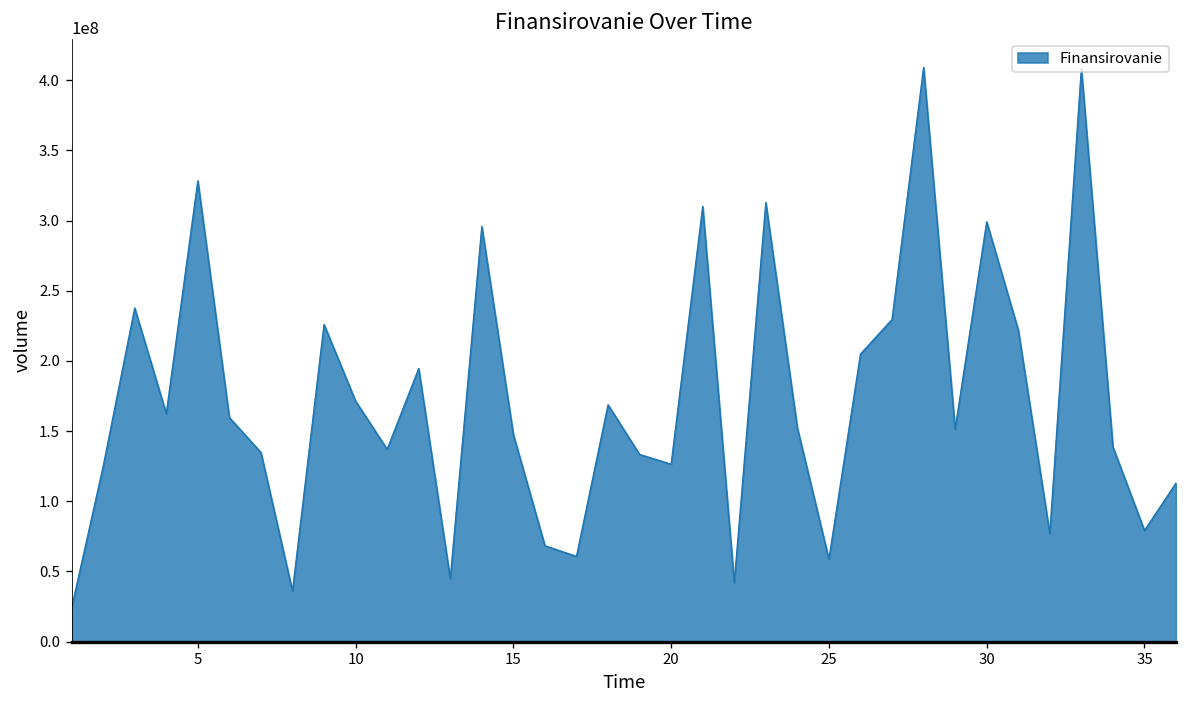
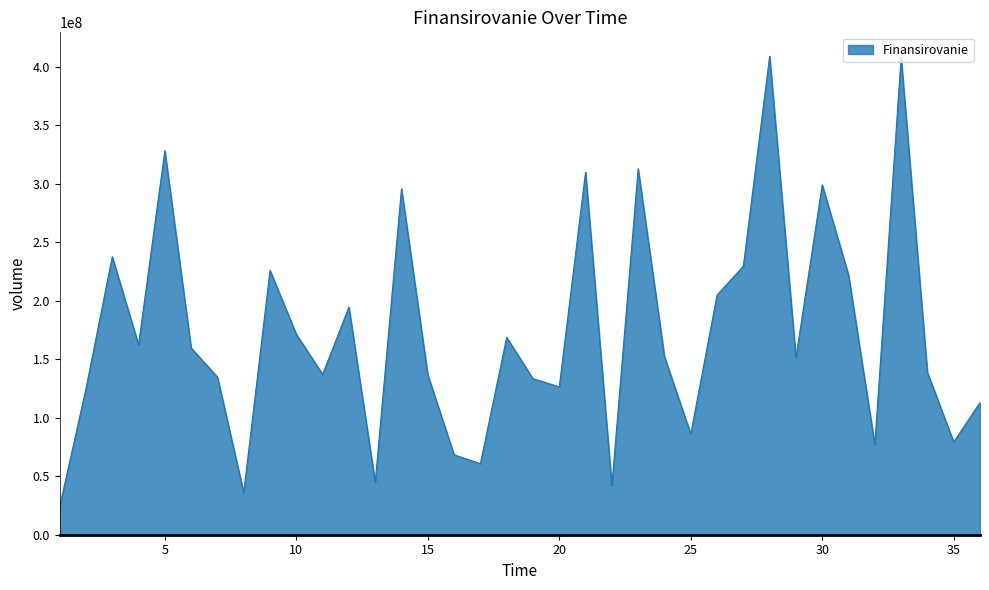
  {
    "5": 328000000,
    "10": 171000000,
-   "15": 147000000,
+   "15": 137000000,
    "20": 126000000,
-   "25": 59000000,
+   "25": 86000000,
    "30": 299000000,
    "35": 79000000
  }
